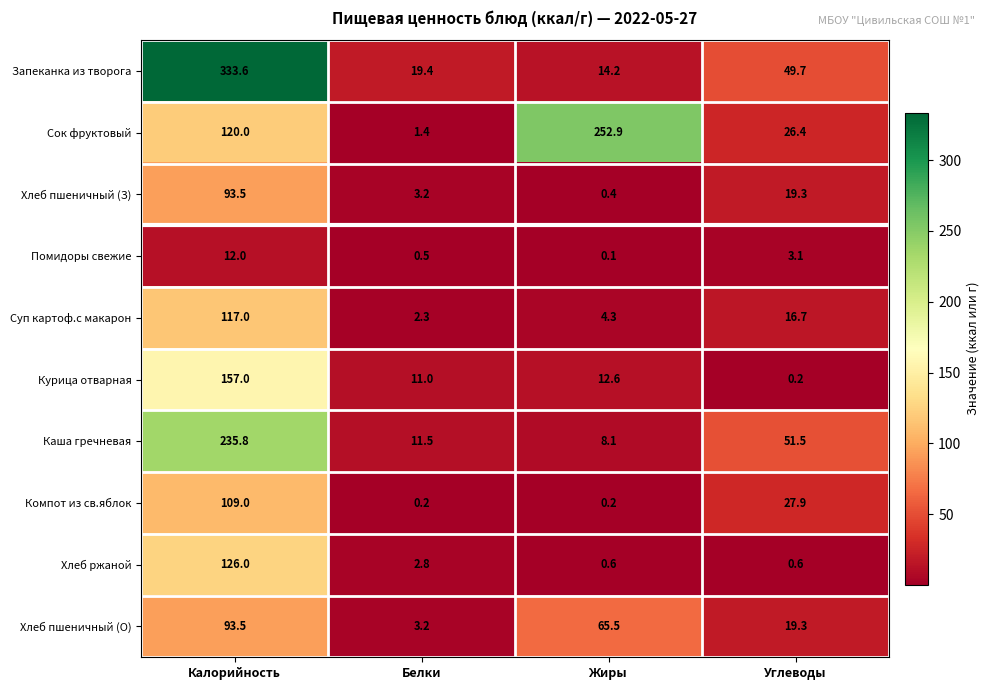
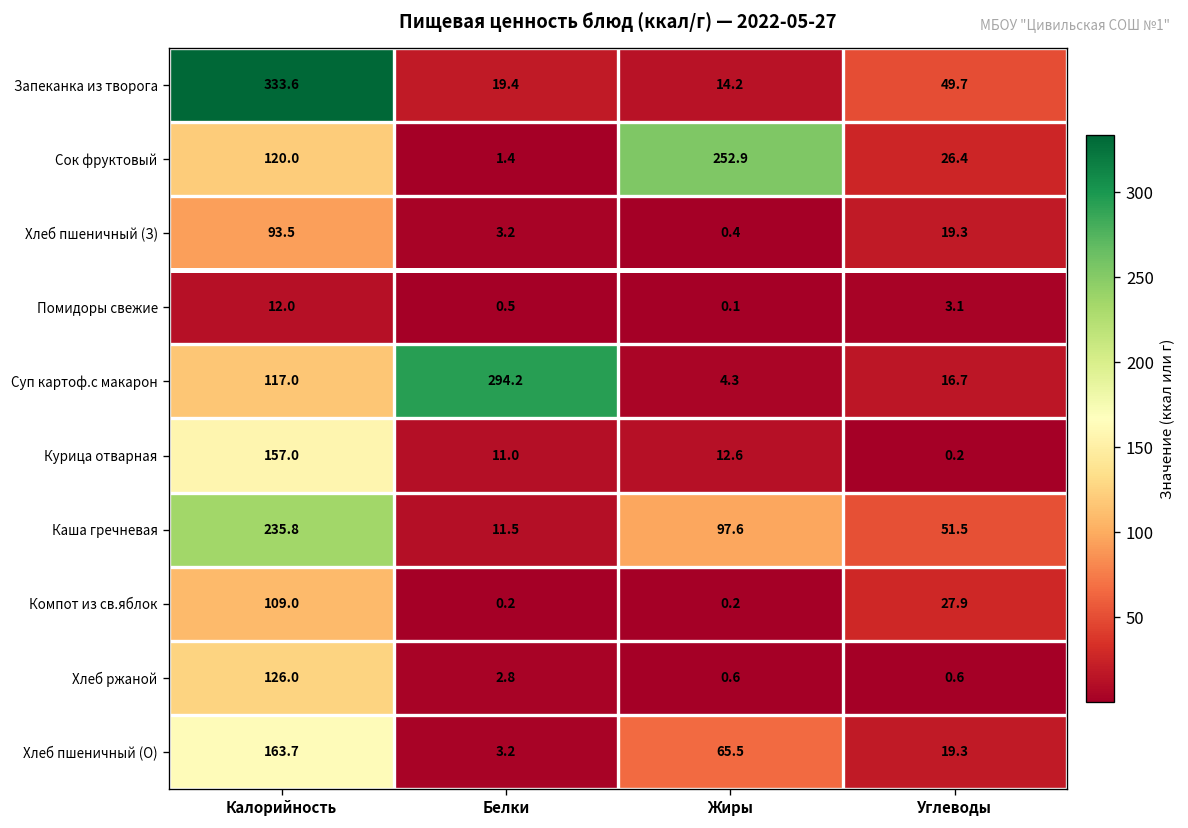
  {
    "Запеканка из творога": {
      "Калорийность": 333.6,
      "Белки": 19.4,
      "Жиры": 14.2,
      "Углеводы": 49.7
    },
    "Сок фруктовый": {
      "Калорийность": 120.0,
      "Белки": 1.4,
      "Жиры": 252.9,
      "Углеводы": 26.4
    },
    "Хлеб пшеничный (З)": {
      "Калорийность": 93.5,
      "Белки": 3.2,
      "Жиры": 0.4,
      "Углеводы": 19.3
    },
    "Помидоры свежие": {
      "Калорийность": 12.0,
      "Белки": 0.5,
      "Жиры": 0.1,
      "Углеводы": 3.1
    },
    "Суп картоф.с макарон": {
      "Калорийность": 117.0,
-     "Белки": 2.3,
+     "Белки": 294.2,
      "Жиры": 4.3,
      "Углеводы": 16.7
    },
    "Курица отварная": {
      "Калорийность": 157.0,
      "Белки": 11.0,
      "Жиры": 12.6,
      "Углеводы": 0.2
    },
    "Каша гречневая": {
      "Калорийность": 235.8,
      "Белки": 11.5,
-     "Жиры": 8.1,
+     "Жиры": 97.6,
      "Углеводы": 51.5
    },
    "Компот из св.яблок": {
      "Калорийность": 109.0,
      "Белки": 0.2,
      "Жиры": 0.2,
      "Углеводы": 27.9
    },
    "Хлеб ржаной": {
      "Калорийность": 126.0,
      "Белки": 2.8,
      "Жиры": 0.6,
      "Углеводы": 0.6
    },
    "Хлеб пшеничный (О)": {
-     "Калорийность": 93.5,
+     "Калорийность": 163.7,
      "Белки": 3.2,
      "Жиры": 65.5,
      "Углеводы": 19.3
    }
  }
